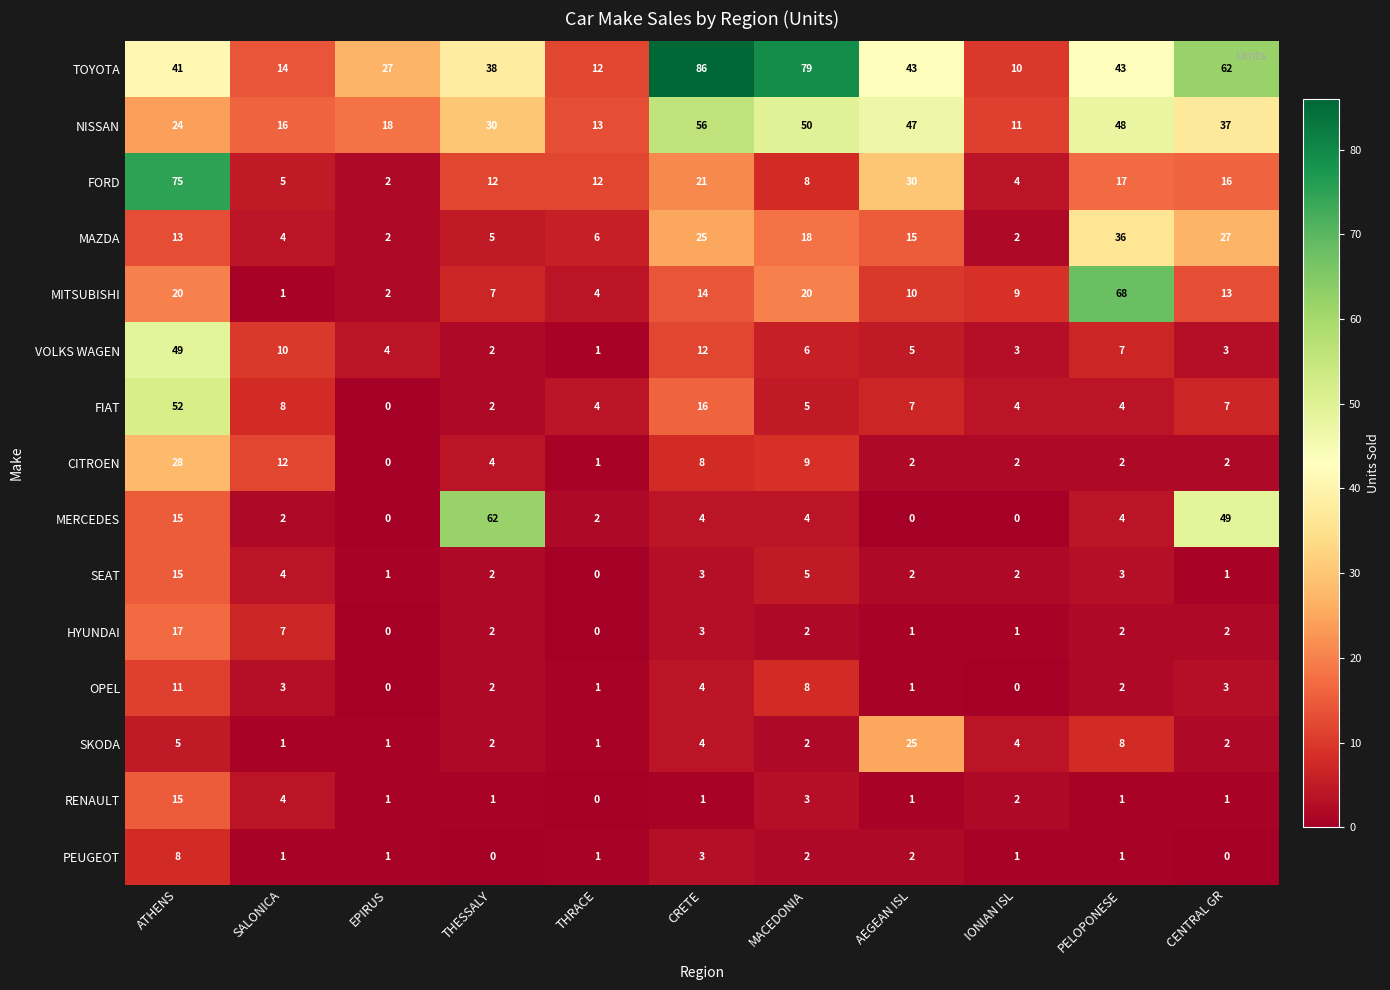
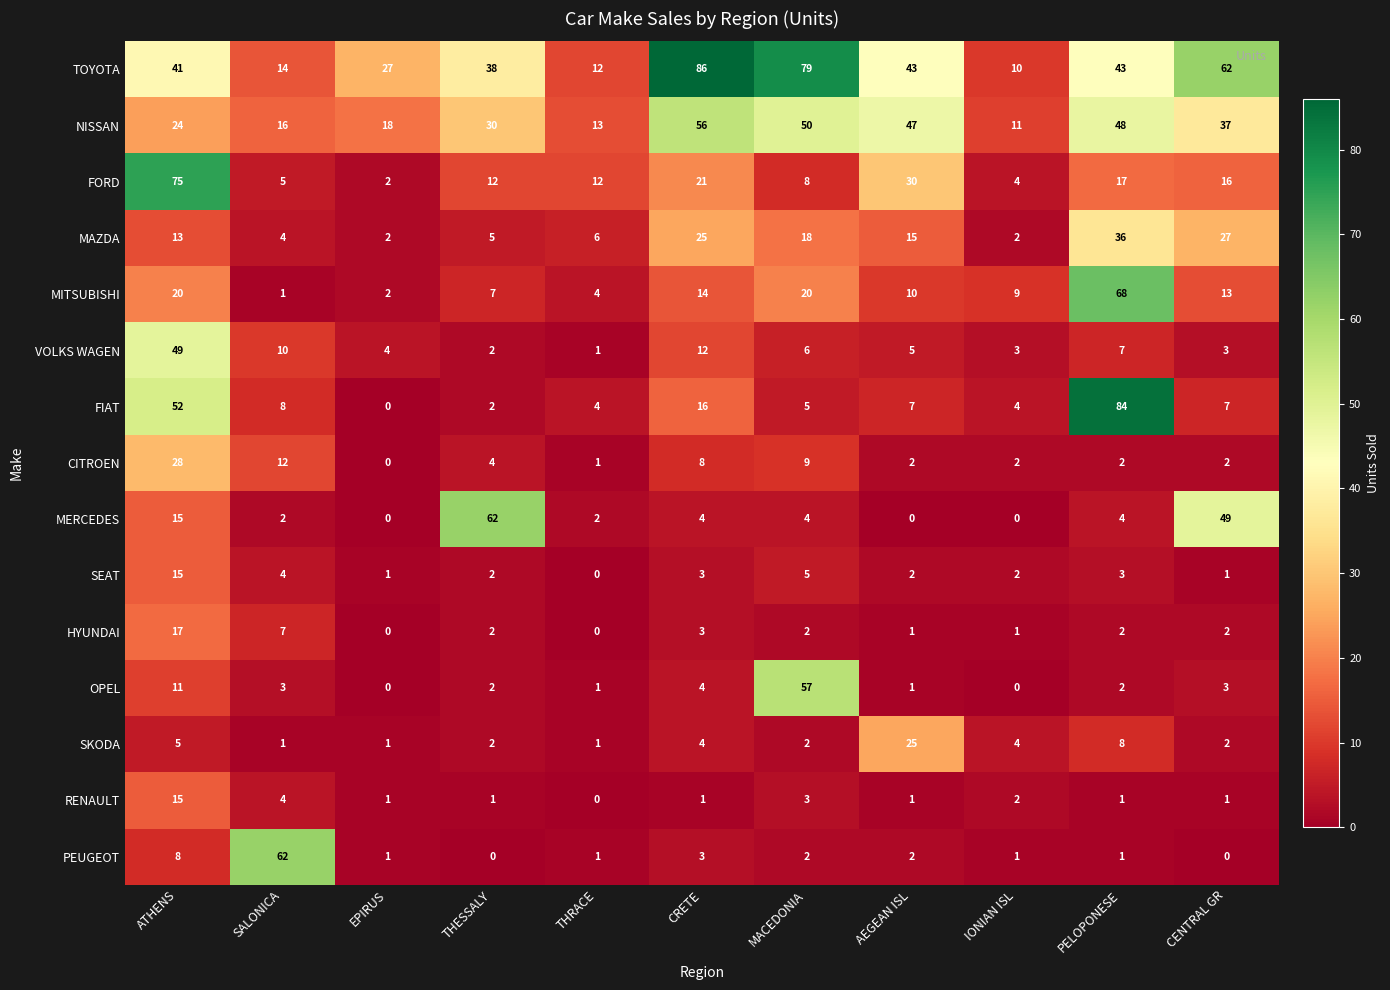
  {
    "TOYOTA": {
      "ATHENS": 41,
      "SALONICA": 14,
      "EPIRUS": 27,
      "THESSALY": 38,
      "THRACE": 12,
      "CRETE": 86,
      "MACEDONIA": 79,
      "AEGEAN ISL": 43,
      "IONIAN ISL": 10,
      "PELOPONESE": 43
    },
    "NISSAN": {
      "ATHENS": 24,
      "SALONICA": 16,
      "EPIRUS": 18,
      "THESSALY": 30,
      "THRACE": 13,
      "CRETE": 56,
      "MACEDONIA": 50,
      "AEGEAN ISL": 47,
      "IONIAN ISL": 11,
      "PELOPONESE": 48,
      "CENTRAL GR": 37
    },
    "FORD": {
      "ATHENS": 75,
      "SALONICA": 5,
      "EPIRUS": 2,
      "THESSALY": 12,
      "THRACE": 12,
      "CRETE": 21,
      "MACEDONIA": 8,
      "AEGEAN ISL": 30,
      "IONIAN ISL": 4,
      "PELOPONESE": 17,
      "CENTRAL GR": 16
    },
    "MAZDA": {
      "ATHENS": 13,
      "SALONICA": 4,
      "EPIRUS": 2,
      "THESSALY": 5,
      "THRACE": 6,
      "CRETE": 25,
      "MACEDONIA": 18,
      "AEGEAN ISL": 15,
      "IONIAN ISL": 2,
      "PELOPONESE": 36,
      "CENTRAL GR": 27
    },
    "MITSUBISHI": {
      "ATHENS": 20,
      "SALONICA": 1,
      "EPIRUS": 2,
      "THESSALY": 7,
      "THRACE": 4,
      "CRETE": 14,
      "MACEDONIA": 20,
      "AEGEAN ISL": 10,
      "IONIAN ISL": 9,
      "PELOPONESE": 68,
      "CENTRAL GR": 13
    },
    "VOLKS WAGEN": {
      "ATHENS": 49,
      "SALONICA": 10,
      "EPIRUS": 4,
      "THESSALY": 2,
      "THRACE": 1,
      "CRETE": 12,
      "MACEDONIA": 6,
      "AEGEAN ISL": 5,
      "IONIAN ISL": 3,
      "PELOPONESE": 7,
      "CENTRAL GR": 3
    },
    "FIAT": {
      "ATHENS": 52,
      "SALONICA": 8,
      "EPIRUS": 0,
      "THESSALY": 2,
      "THRACE": 4,
      "CRETE": 16,
      "MACEDONIA": 5,
      "AEGEAN ISL": 7,
      "IONIAN ISL": 4,
-     "PELOPONESE": 4,
+     "PELOPONESE": 84,
      "CENTRAL GR": 7
    },
    "CITROEN": {
      "ATHENS": 28,
      "SALONICA": 12,
      "EPIRUS": 0,
      "THESSALY": 4,
      "THRACE": 1,
      "CRETE": 8,
      "MACEDONIA": 9,
      "AEGEAN ISL": 2,
      "IONIAN ISL": 2,
      "PELOPONESE": 2,
      "CENTRAL GR": 2
    },
    "MERCEDES": {
      "ATHENS": 15,
      "SALONICA": 2,
      "EPIRUS": 0,
      "THESSALY": 62,
      "THRACE": 2,
      "CRETE": 4,
      "MACEDONIA": 4,
      "AEGEAN ISL": 0,
      "IONIAN ISL": 0,
      "PELOPONESE": 4,
      "CENTRAL GR": 49
    },
    "SEAT": {
      "ATHENS": 15,
      "SALONICA": 4,
      "EPIRUS": 1,
      "THESSALY": 2,
      "THRACE": 0,
      "CRETE": 3,
      "MACEDONIA": 5,
      "AEGEAN ISL": 2,
      "IONIAN ISL": 2,
      "PELOPONESE": 3,
      "CENTRAL GR": 1
    },
    "HYUNDAI": {
      "ATHENS": 17,
      "SALONICA": 7,
      "EPIRUS": 0,
      "THESSALY": 2,
      "THRACE": 0,
      "CRETE": 3,
      "MACEDONIA": 2,
      "AEGEAN ISL": 1,
      "IONIAN ISL": 1,
      "PELOPONESE": 2,
      "CENTRAL GR": 2
    },
    "OPEL": {
      "ATHENS": 11,
      "SALONICA": 3,
      "EPIRUS": 0,
      "THESSALY": 2,
      "THRACE": 1,
      "CRETE": 4,
-     "MACEDONIA": 8,
+     "MACEDONIA": 57,
      "AEGEAN ISL": 1,
      "IONIAN ISL": 0,
      "PELOPONESE": 2,
      "CENTRAL GR": 3
    },
    "SKODA": {
      "ATHENS": 5,
      "SALONICA": 1,
      "EPIRUS": 1,
      "THESSALY": 2,
      "THRACE": 1,
      "CRETE": 4,
      "MACEDONIA": 2,
      "AEGEAN ISL": 25,
      "IONIAN ISL": 4,
      "PELOPONESE": 8,
      "CENTRAL GR": 2
    },
    "RENAULT": {
      "ATHENS": 15,
      "SALONICA": 4,
      "EPIRUS": 1,
      "THESSALY": 1,
      "THRACE": 0,
      "CRETE": 1,
      "MACEDONIA": 3,
      "AEGEAN ISL": 1,
      "IONIAN ISL": 2,
      "PELOPONESE": 1,
      "CENTRAL GR": 1
    },
    "PEUGEOT": {
      "ATHENS": 8,
-     "SALONICA": 1,
+     "SALONICA": 62,
      "EPIRUS": 1,
      "THESSALY": 0,
      "THRACE": 1,
      "CRETE": 3,
      "MACEDONIA": 2,
      "AEGEAN ISL": 2,
      "IONIAN ISL": 1,
      "PELOPONESE": 1,
      "CENTRAL GR": 0
    }
  }
